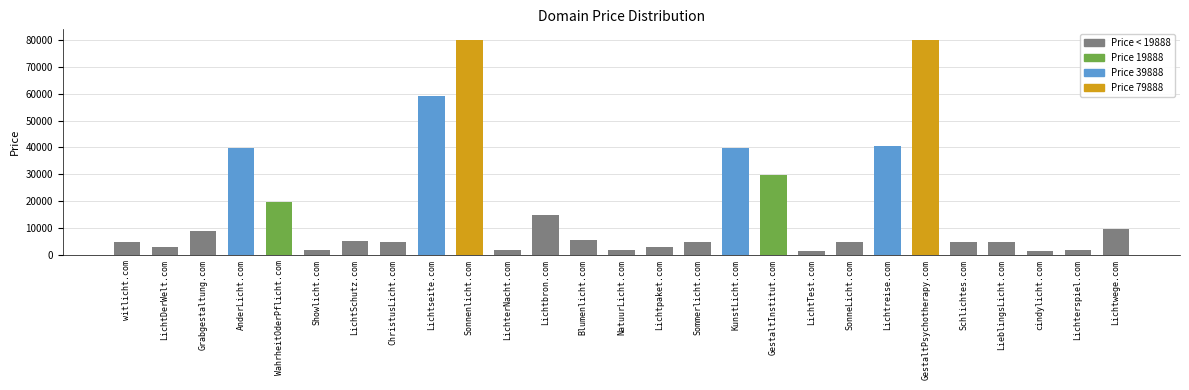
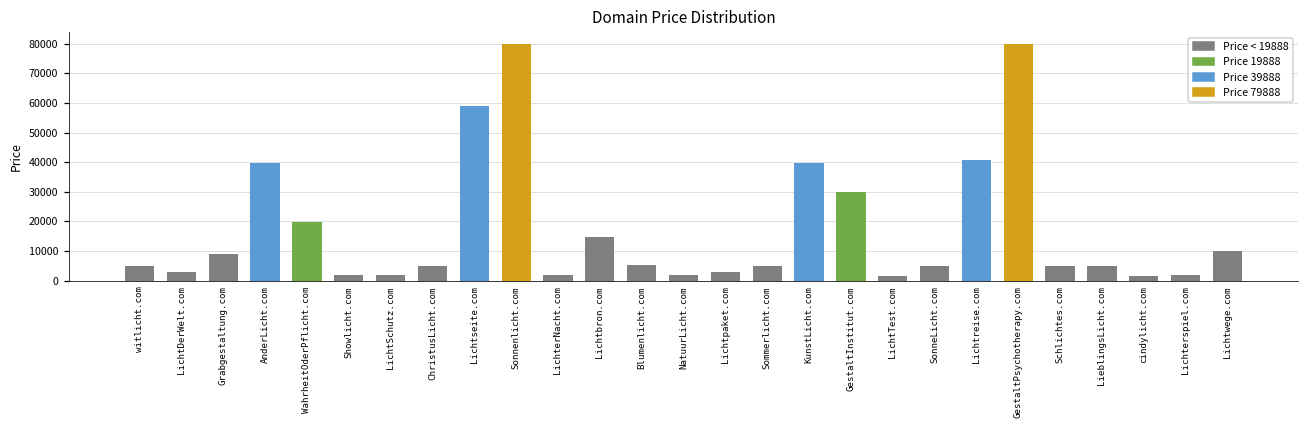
  {
    "witlicht.com": 5000,
    "LichtDerWelt.com": 3000,
    "Grabgestaltung.com": 9000,
    "AnderLicht.com": 40000,
    "WahrheitOderPflicht.com": 20000,
    "Showlicht.com": 2000,
-   "LichtSchutz.com": 5000,
+   "LichtSchutz.com": 2000,
    "ChristusLicht.com": 5000,
    "Lichtseite.com": 59000,
    "Sonnenlicht.com": 80000,
    "LichterNacht.com": 2000,
    "Lichtbron.com": 15000,
    "Blumenlicht.com": 5000,
    "NatuurLicht.com": 2000,
    "Lichtpaket.com": 3000,
    "Sommerlicht.com": 5000,
    "KunstLicht.com": 40000,
    "GestaltInstitut.com": 30000,
    "LichtTest.com": 2000,
    "SonneLicht.com": 5000,
    "Lichtreise.com": 41000,
    "GestaltPsychotherapy.com": 80000,
    "Schlichtes.com": 5000,
    "LieblingsLicht.com": 5000,
    "cindylicht.com": 2000,
    "Lichterspiel.com": 2000,
    "Lichtwege.com": 10000
  }
